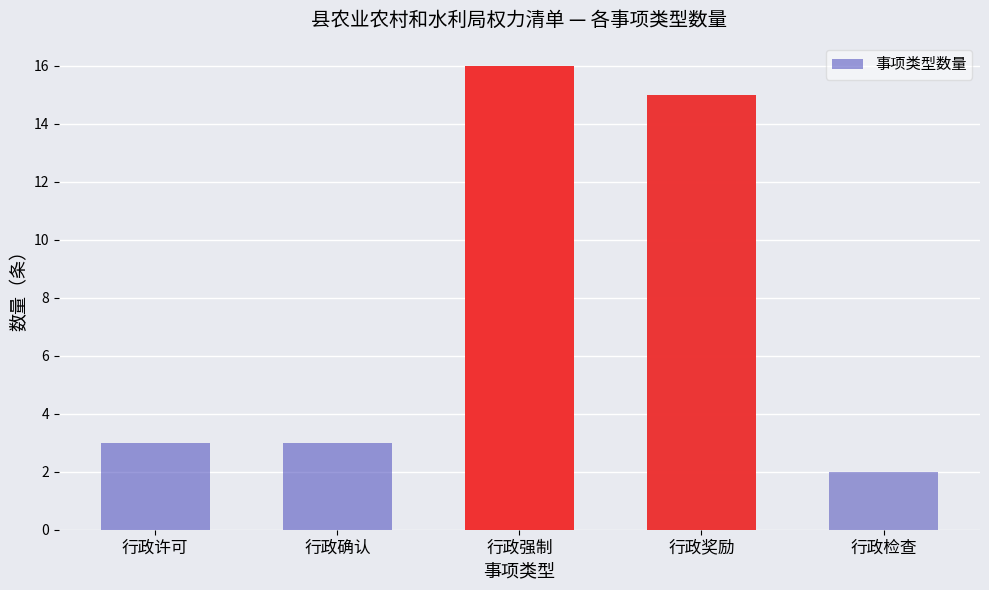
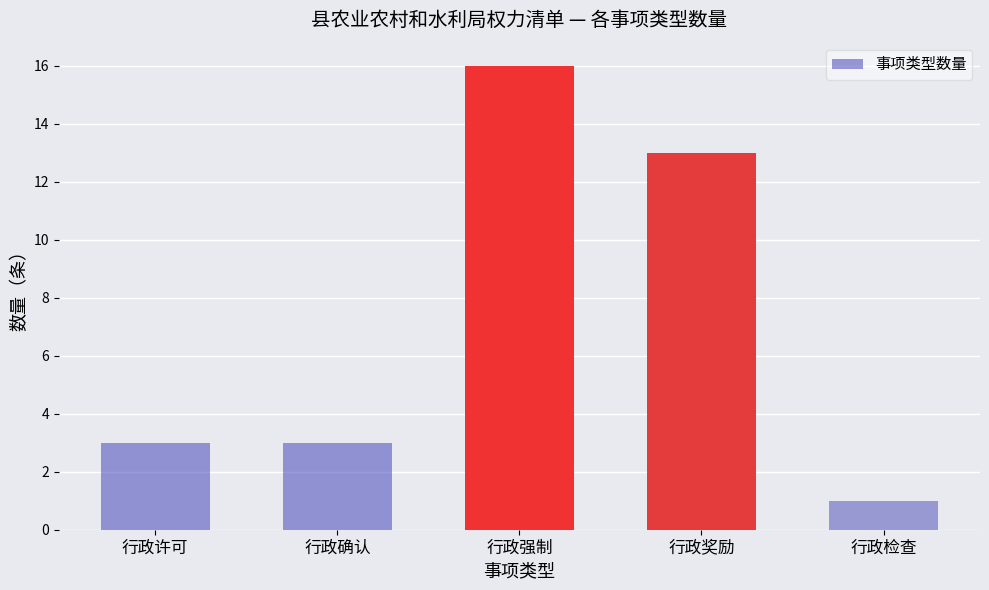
  {
    "行政许可": 3,
    "行政确认": 3,
    "行政强制": 16,
-   "行政奖励": 15,
-   "行政检查": 2
+   "行政奖励": 13,
+   "行政检查": 1
  }
